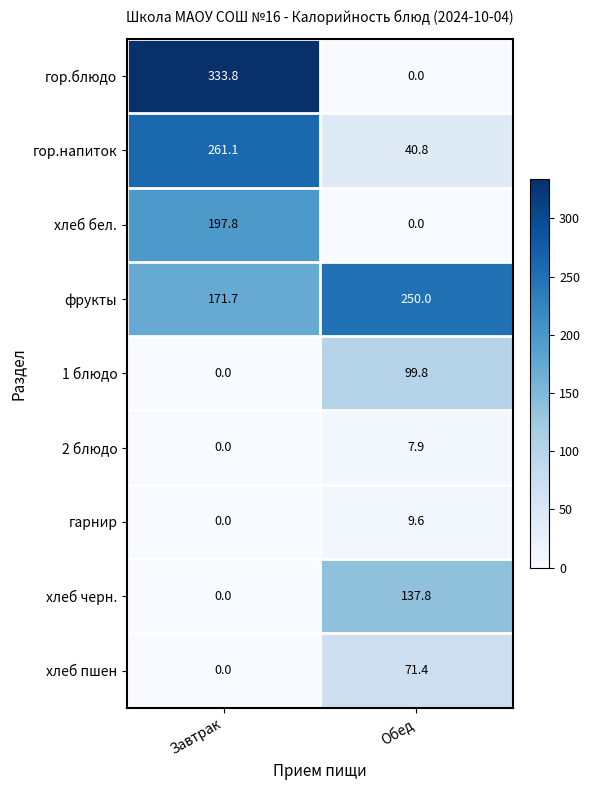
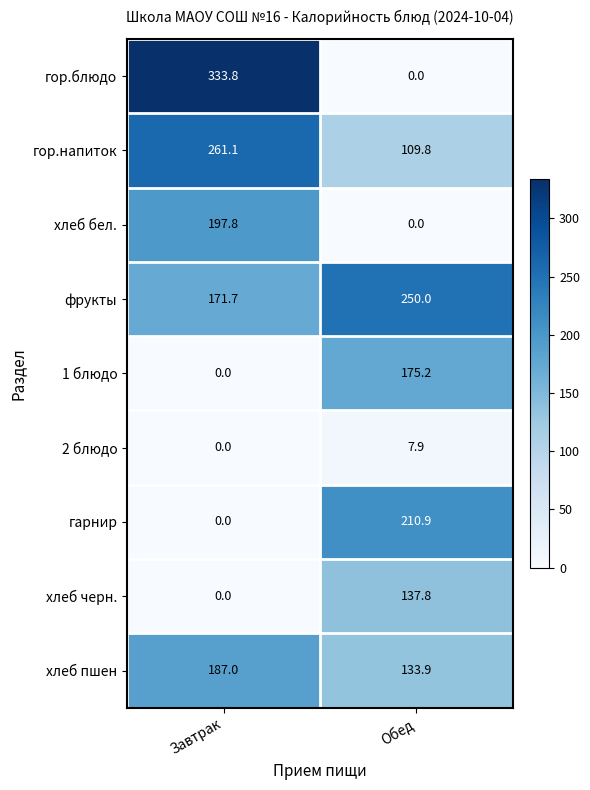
  {
    "гор.блюдо": {
      "Завтрак": 333.8,
      "Обед": 0.0
    },
    "гор.напиток": {
      "Завтрак": 261.1,
-     "Обед": 40.8
+     "Обед": 109.8
    },
    "хлеб бел.": {
      "Завтрак": 197.8,
      "Обед": 0.0
    },
    "фрукты": {
      "Завтрак": 171.7,
      "Обед": 250.0
    },
    "1 блюдо": {
      "Завтрак": 0.0,
-     "Обед": 99.8
+     "Обед": 175.2
    },
    "2 блюдо": {
      "Завтрак": 0.0,
      "Обед": 7.9
    },
    "гарнир": {
      "Завтрак": 0.0,
-     "Обед": 9.6
+     "Обед": 210.9
    },
    "хлеб черн.": {
      "Завтрак": 0.0,
      "Обед": 137.8
    },
    "хлеб пшен": {
-     "Завтрак": 0.0,
-     "Обед": 71.4
+     "Завтрак": 187.0,
+     "Обед": 133.9
    }
  }
